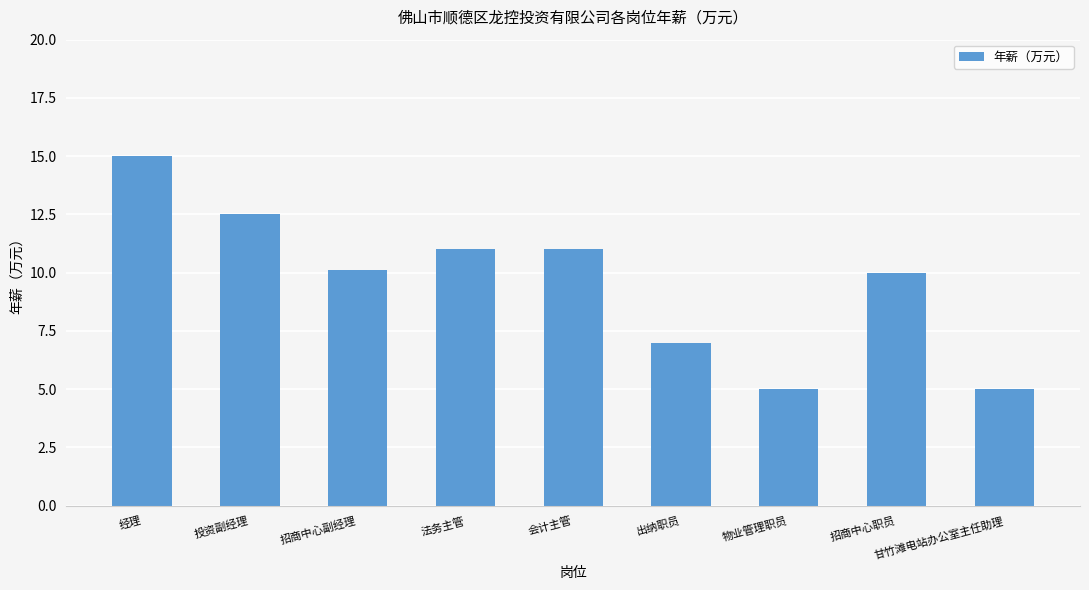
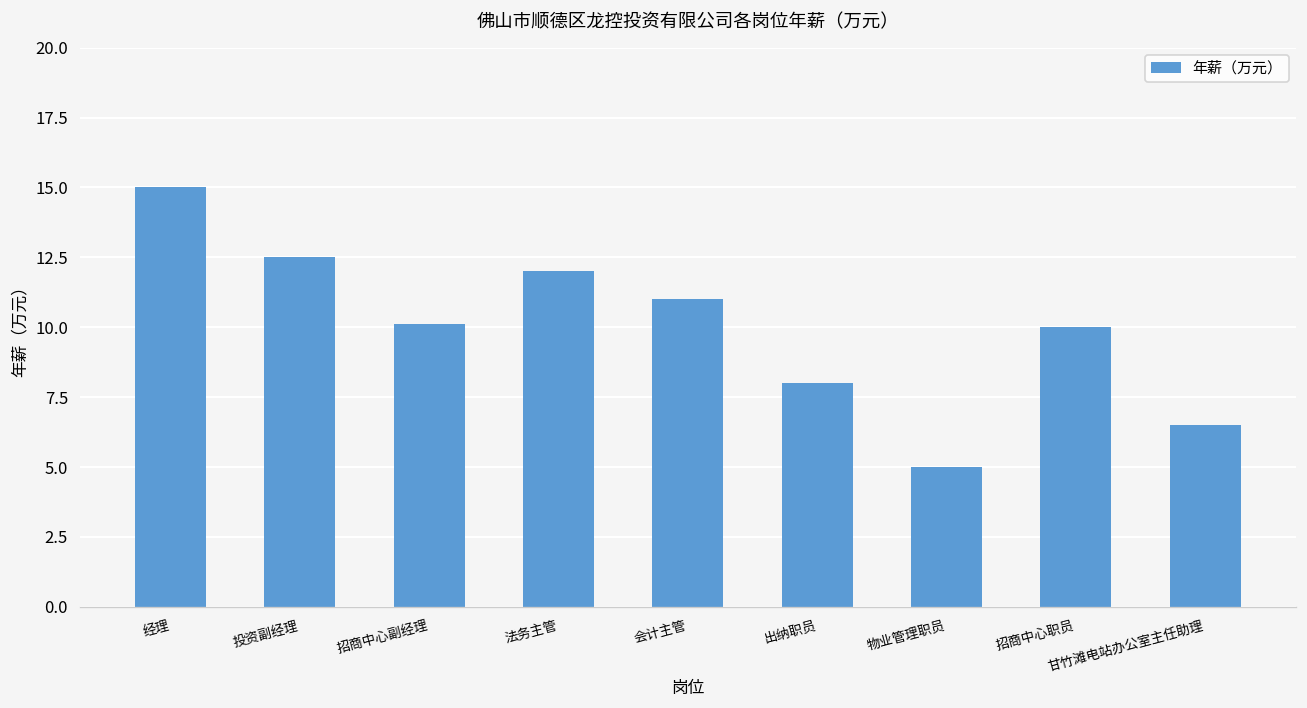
  {
    "经理": 15.0,
    "投资副经理": 12.5,
    "招商中心副经理": 10.1,
-   "法务主管": 11,
+   "法务主管": 12,
    "会计主管": 11.0,
-   "出纳职员": 7,
+   "出纳职员": 8,
    "物业管理职员": 5.0,
    "招商中心职员": 10.0,
-   "甘竹滩电站办公室主任助理": 5.0
+   "甘竹滩电站办公室主任助理": 6.5
  }
